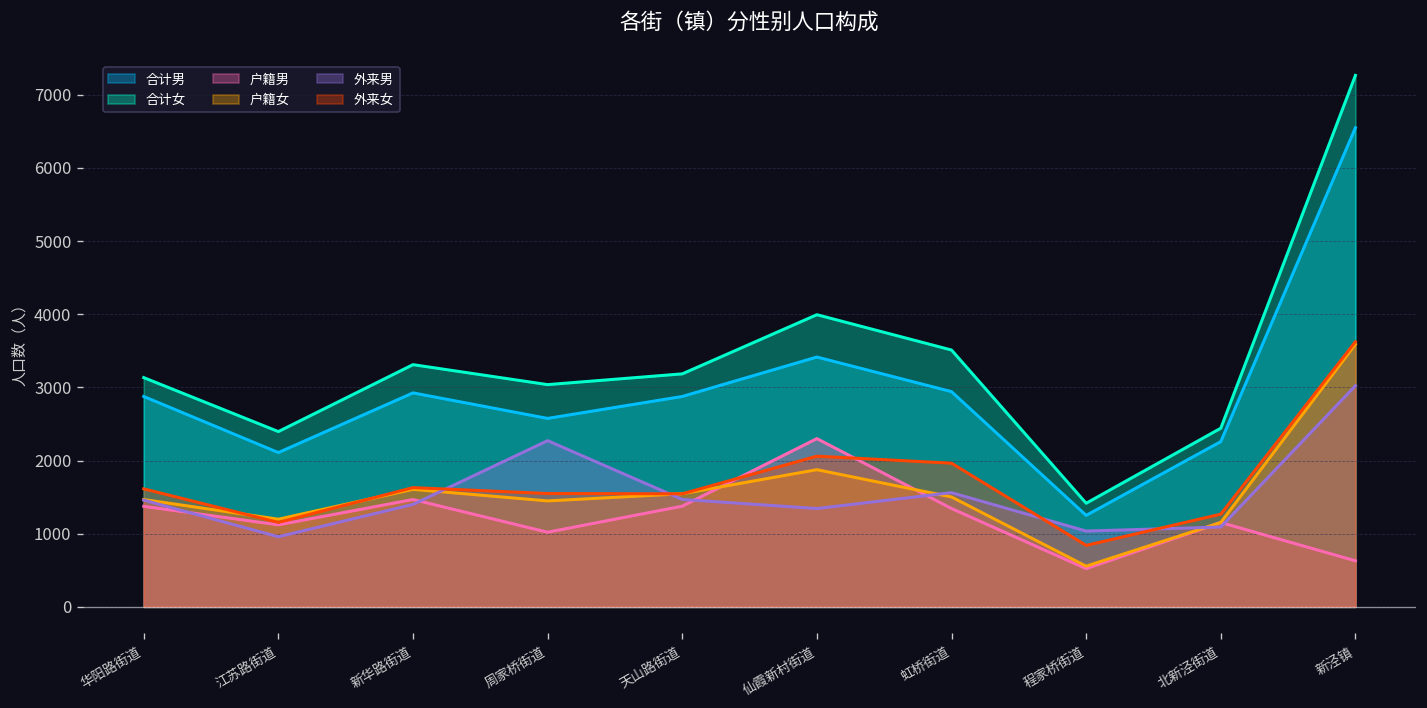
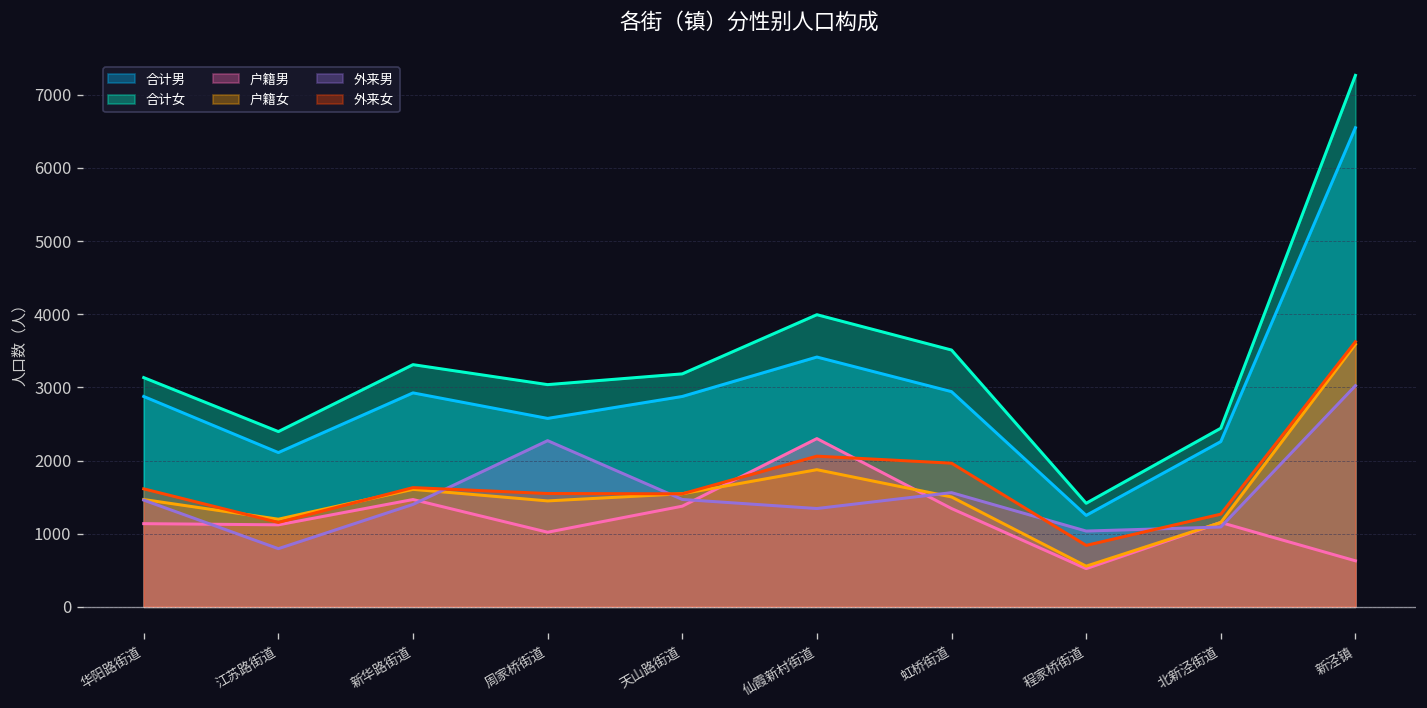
  {
    "户籍男": {
-     "华阳路街道": 1400,
+     "华阳路街道": 1100,
      "新华路街道": 1500,
      "周家桥街道": 1000,
      "天山路街道": 1400,
      "仙霞新村街道": 2300,
      "虹桥街道": 1300,
      "新泾镇": 600
    },
    "外来男": {
-     "江苏路街道": 1000,
+     "江苏路街道": 800,
      "新华路街道": 1400,
      "周家桥街道": 2300,
      "天山路街道": 1500,
      "仙霞新村街道": 1300,
      "虹桥街道": 1600,
      "程家桥街道": 1000,
      "北新泾街道": 1100,
      "新泾镇": 3000
    }
  }
